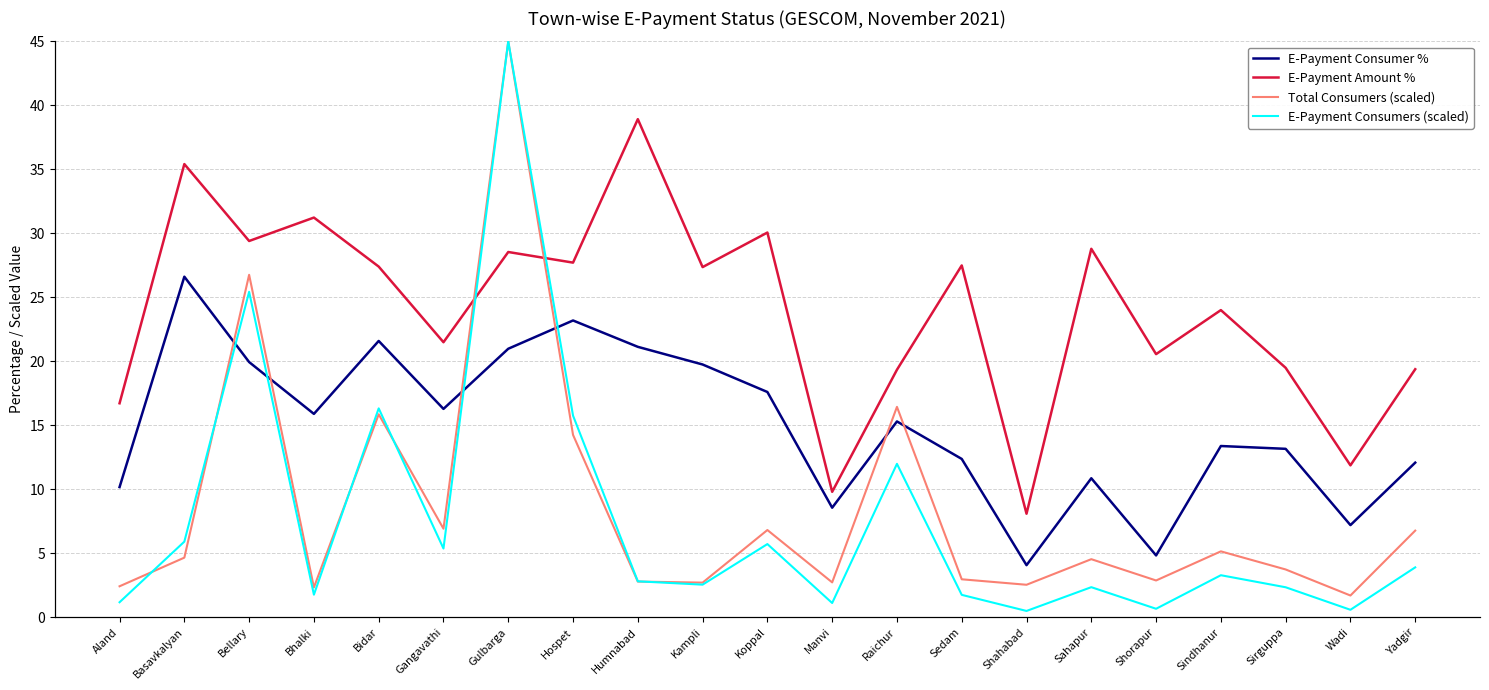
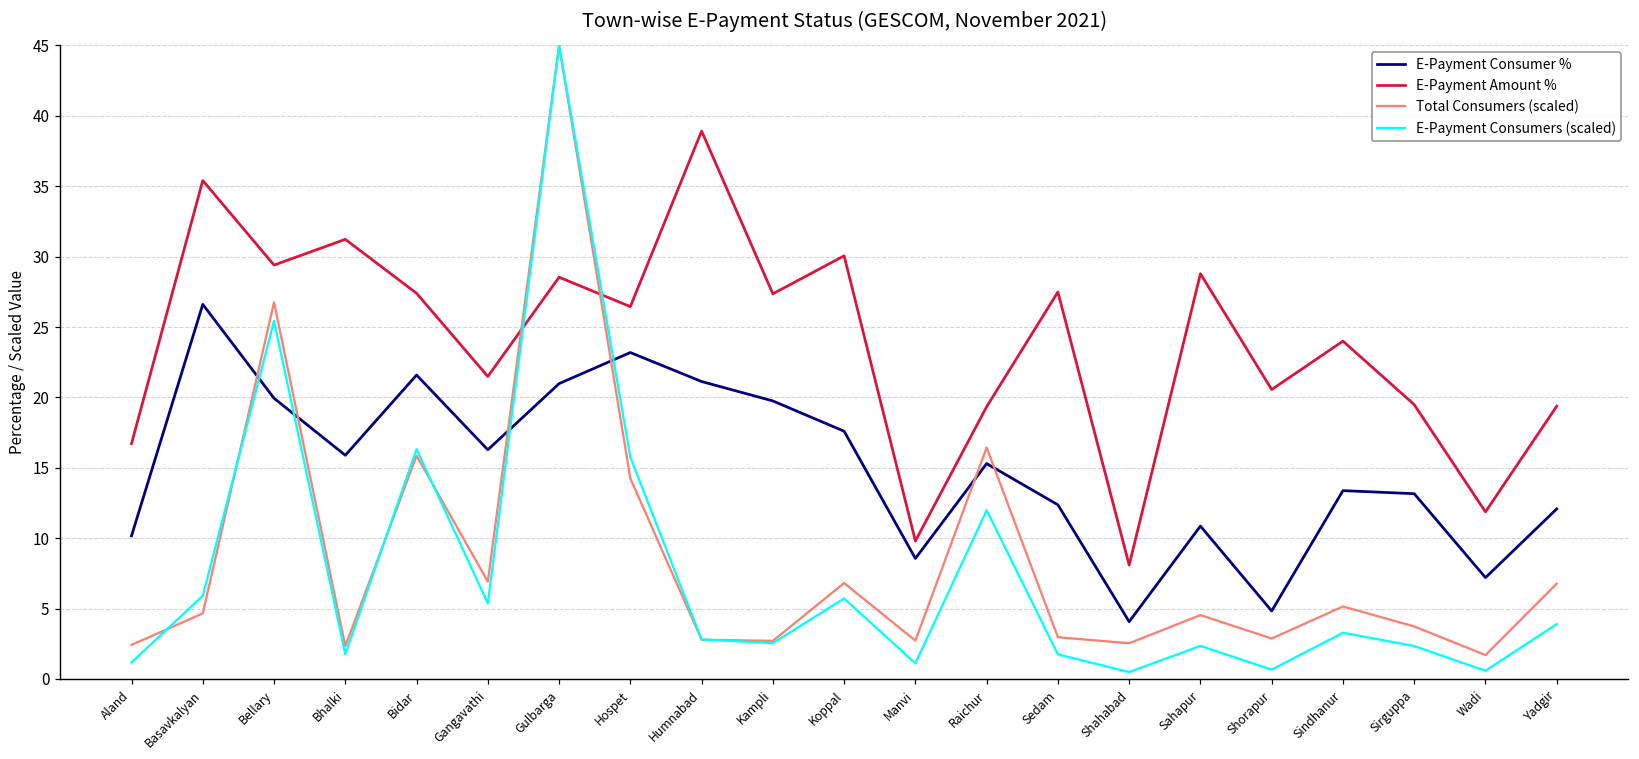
  {
    "E-Payment Consumer %": {
      "Aland": 10.2,
      "Basavkalyan": 26.6,
      "Bellary": 19.9,
      "Bhalki": 15.9,
      "Bidar": 21.6,
      "Gangavathi": 16.3,
      "Gulbarga": 21.0,
      "Hospet": 23.2,
      "Humnabad": 21.1,
      "Kampli": 19.8,
      "Koppal": 17.6,
      "Manvi": 8.6,
      "Raichur": 15.3,
      "Sedam": 12.4,
      "Shahabad": 4.1,
      "Sahapur": 10.9,
      "Shorapur": 4.8,
      "Sindhanur": 13.4,
      "Sirguppa": 13.2,
      "Wadi": 7.2,
      "Yadgir": 12.1
    },
    "E-Payment Amount %": {
      "Aland": 16.7,
      "Basavkalyan": 35.4,
      "Bellary": 29.4,
      "Bhalki": 31.2,
      "Bidar": 27.4,
      "Gangavathi": 21.5,
      "Gulbarga": 28.5,
-     "Hospet": 27.7,
+     "Hospet": 26.5,
      "Humnabad": 38.9,
      "Kampli": 27.4,
      "Koppal": 30.1,
      "Manvi": 9.8,
      "Raichur": 19.3,
      "Sedam": 27.5,
      "Shahabad": 8.1,
      "Sahapur": 28.8,
      "Shorapur": 20.6,
      "Sindhanur": 24.0,
      "Sirguppa": 19.5,
      "Wadi": 11.9,
      "Yadgir": 19.4
    },
    "Total Consumers (scaled)": {
      "Aland": 2.4,
      "Basavkalyan": 4.7,
      "Bellary": 26.8,
      "Bhalki": 2.3,
      "Bidar": 15.9,
      "Gangavathi": 6.9,
      "Hospet": 14.2,
      "Koppal": 6.8,
      "Manvi": 2.7,
      "Raichur": 16.4,
      "Sedam": 3.0,
      "Shahabad": 2.5,
      "Sahapur": 4.5,
      "Shorapur": 2.9,
      "Sindhanur": 5.1,
      "Sirguppa": 3.7,
      "Wadi": 1.7,
      "Yadgir": 6.8
    },
    "E-Payment Consumers (scaled)": {
      "Aland": 1.2,
      "Basavkalyan": 5.9,
      "Bellary": 25.4,
      "Bhalki": 1.8,
      "Bidar": 16.3,
      "Gangavathi": 5.4,
      "Hospet": 15.8,
      "Koppal": 5.7,
      "Manvi": 1.1,
      "Raichur": 12.0,
      "Sedam": 1.7,
      "Shahabad": 0.5,
      "Sahapur": 2.3,
      "Shorapur": 0.7,
      "Sindhanur": 3.3,
      "Sirguppa": 2.3,
      "Wadi": 0.6,
      "Yadgir": 3.9
    }
  }
